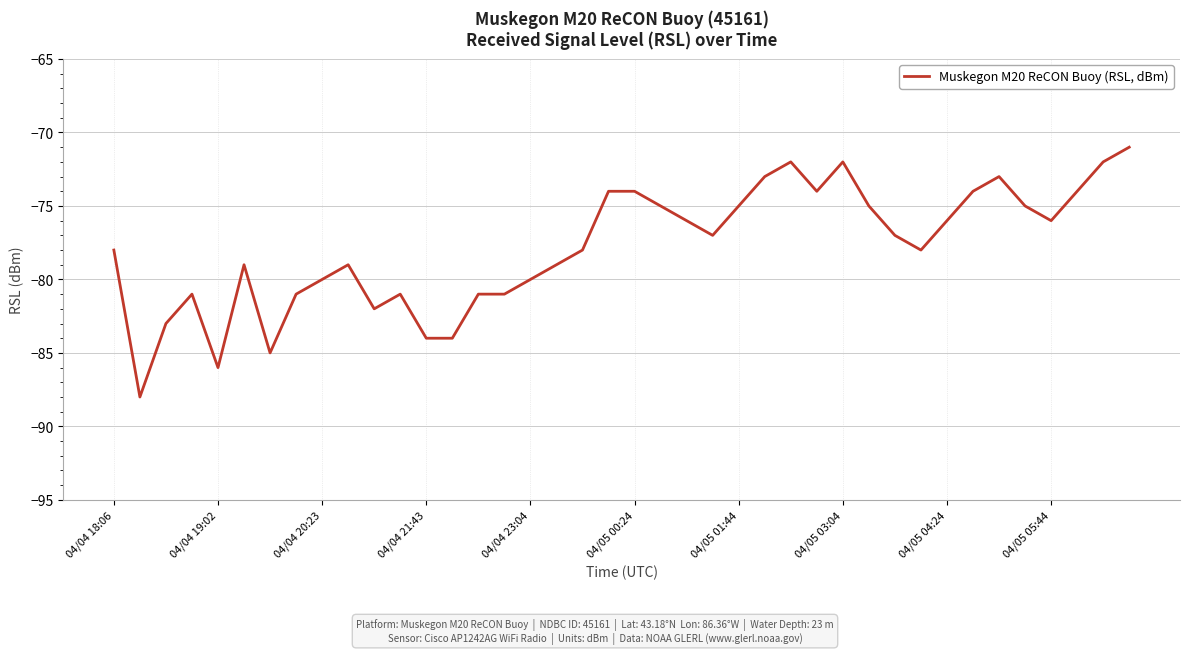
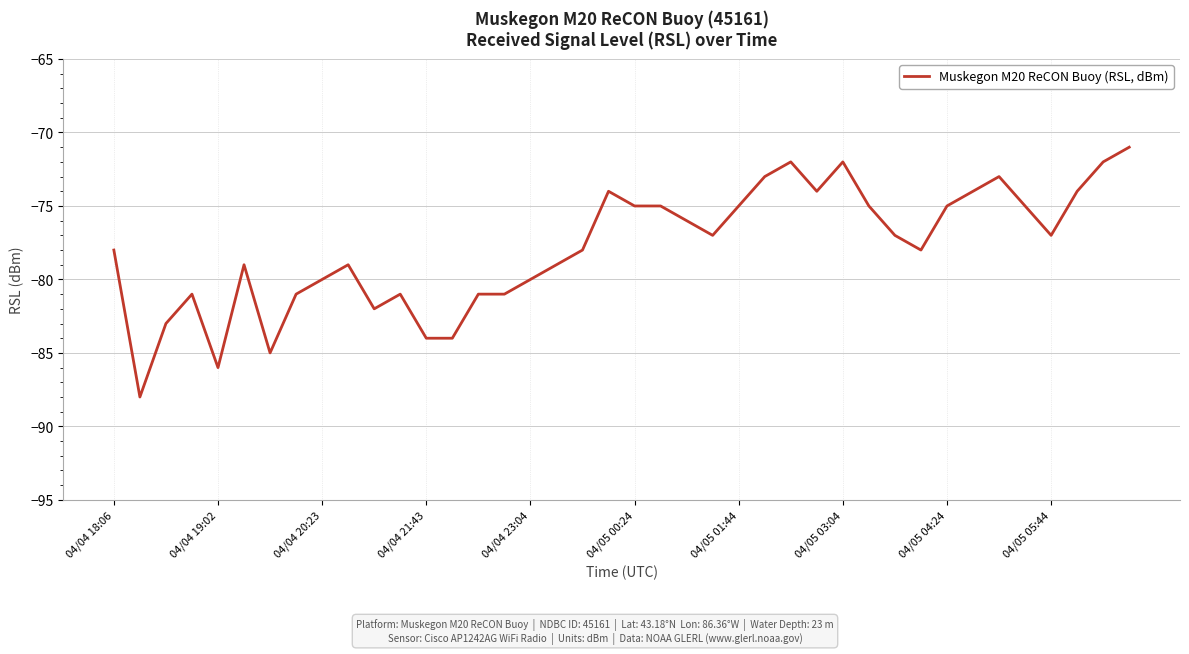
  {
    "04/04 18:06": -78,
    "04/04 19:02": -86,
    "04/04 20:23": -80,
    "04/04 21:43": -84,
    "04/04 23:04": -80,
-   "04/05 00:24": -74,
+   "04/05 00:24": -75,
    "04/05 01:44": -75,
    "04/05 03:04": -72,
-   "04/05 04:24": -76,
-   "04/05 05:44": -76
+   "04/05 04:24": -75,
+   "04/05 05:44": -77
  }
